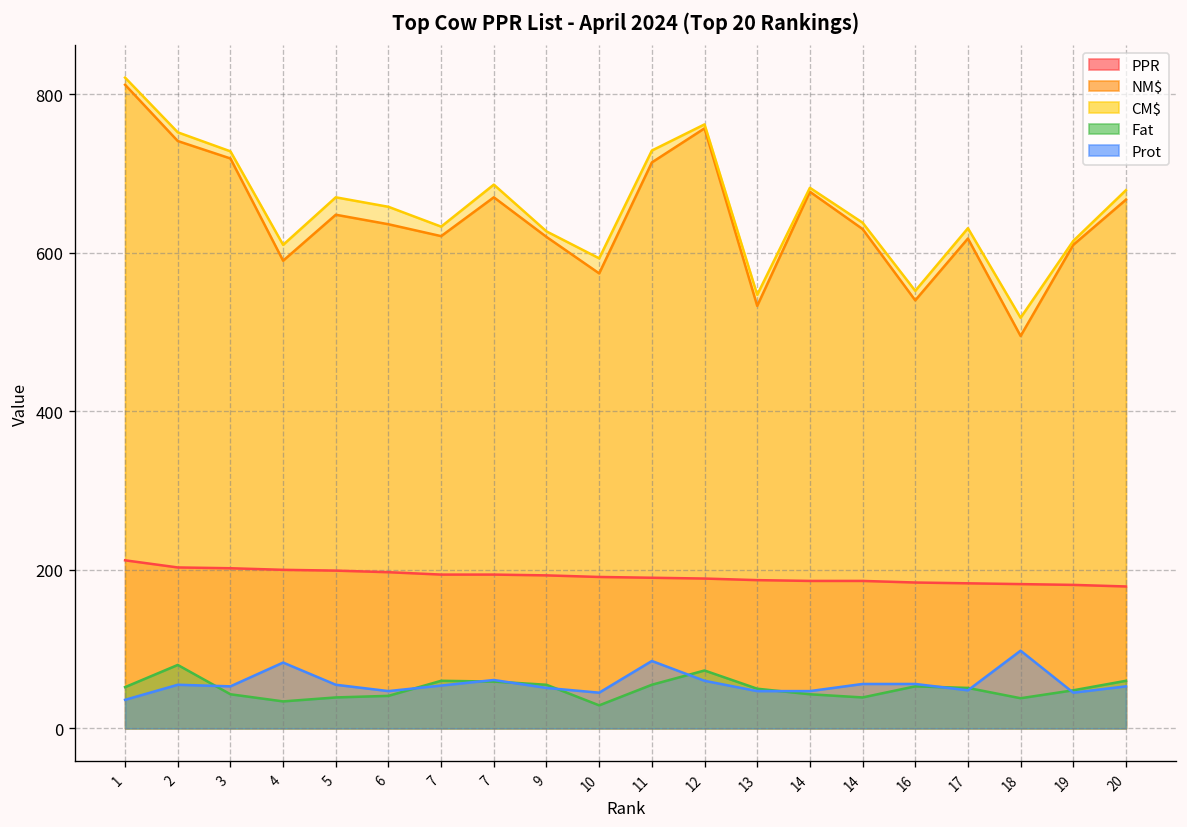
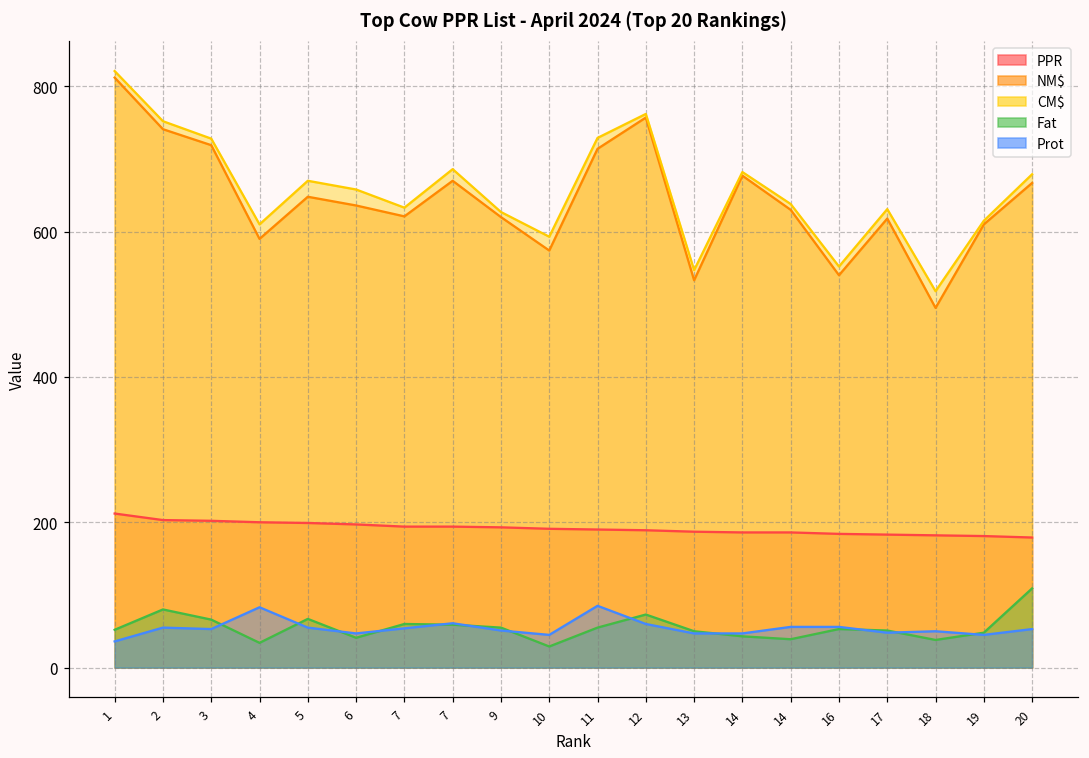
  {
    "Fat": {
      "1": 50,
      "2": 80,
-     "3": 40,
+     "3": 70,
      "4": 30,
-     "5": 40,
+     "5": 70,
      "6": 40,
      "9": 60,
      "10": 30,
      "11": 60,
      "12": 70,
      "18": 40,
-     "20": 60
+     "20": 110
    },
    "Prot": {
      "1": 40,
      "2": 60,
      "3": 50,
      "4": 80,
      "5": 60,
      "6": 50,
      "9": 50,
      "10": 50,
      "11": 90,
      "12": 60,
-     "18": 100,
+     "18": 50,
      "20": 50
    }
  }
